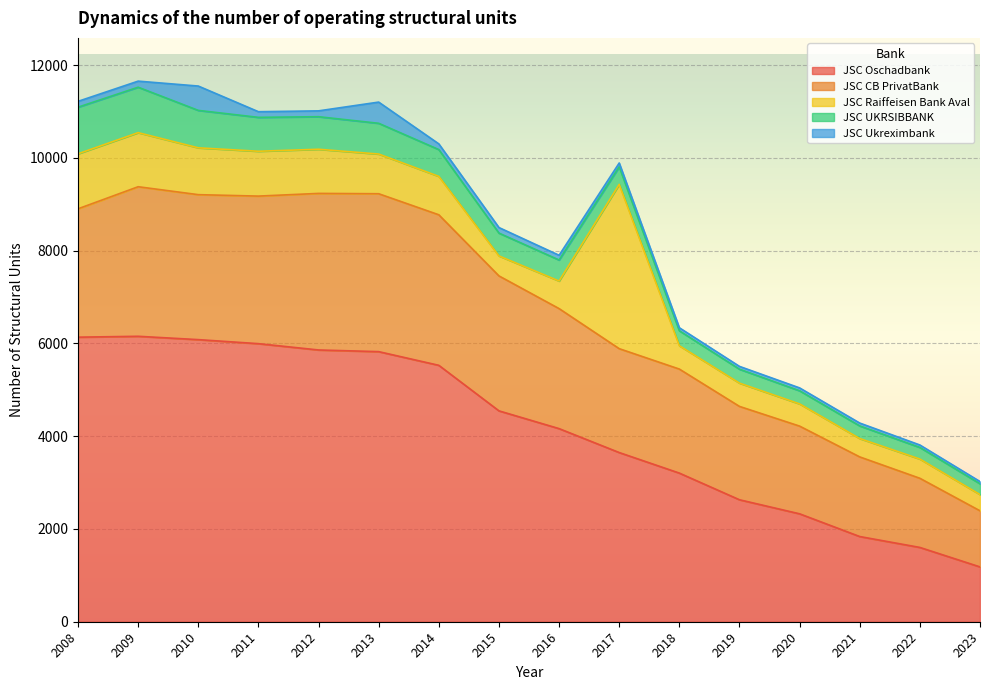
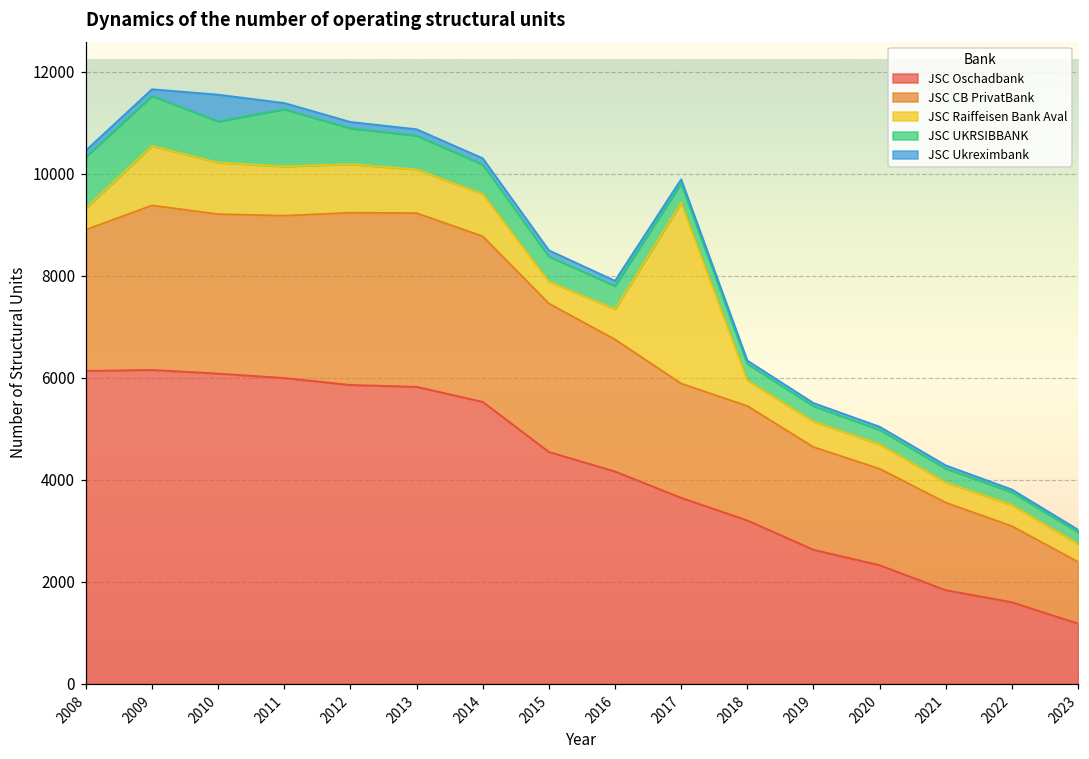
  {
    "JSC Raiffeisen Bank Aval": {
-     "2008": 1200,
+     "2008": 400,
      "2009": 1200,
      "2010": 1000,
      "2011": 1000,
      "2012": 1000,
      "2013": 900,
      "2014": 800,
      "2015": 400,
      "2016": 600,
      "2017": 3500,
      "2018": 500,
      "2019": 500,
      "2020": 500,
      "2021": 400,
      "2022": 400,
      "2023": 400
    },
    "JSC UKRSIBBANK": {
      "2008": 1000,
      "2009": 1000,
      "2010": 800,
-     "2011": 700,
+     "2011": 1100,
      "2012": 700,
      "2013": 700,
      "2014": 600,
      "2015": 500,
      "2016": 500,
      "2017": 400,
      "2018": 300,
      "2019": 300,
      "2020": 300,
      "2021": 300
    },
    "JSC Ukreximbank": {
      "2008": 100,
      "2009": 100,
      "2010": 500,
      "2011": 100,
      "2012": 100,
-     "2013": 500,
+     "2013": 100,
      "2014": 100,
      "2015": 100,
      "2016": 100,
      "2017": 100,
      "2018": 100,
      "2019": 100,
      "2020": 100,
      "2021": 100
    }
  }
